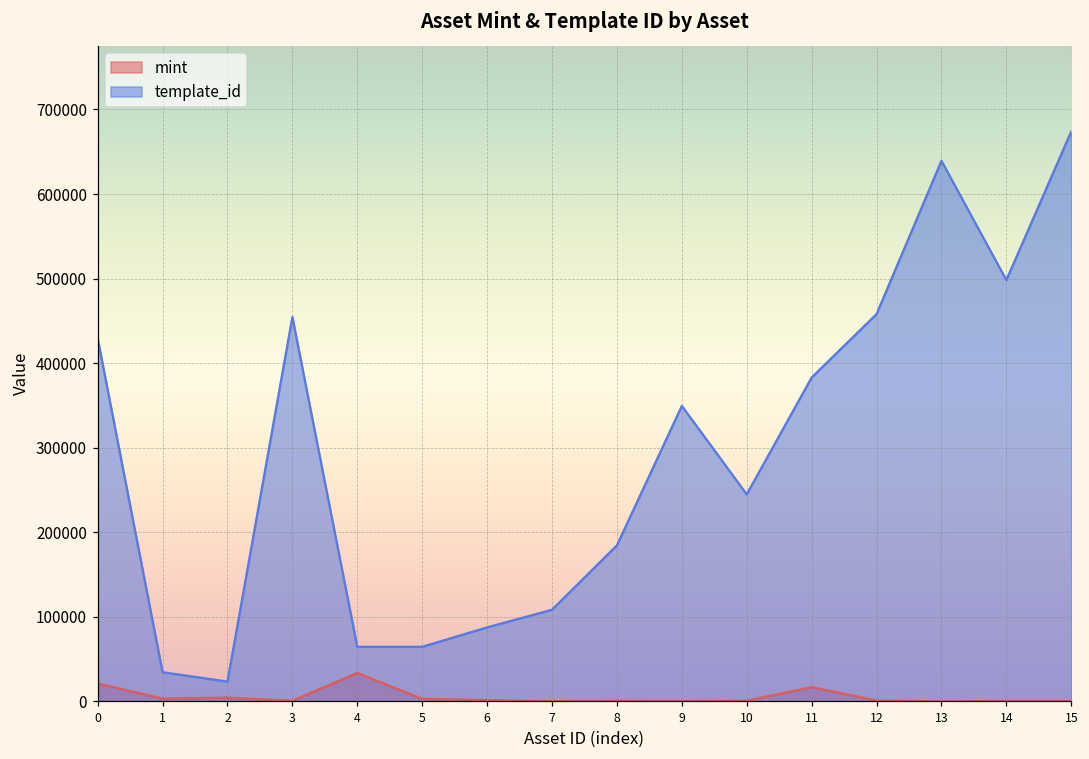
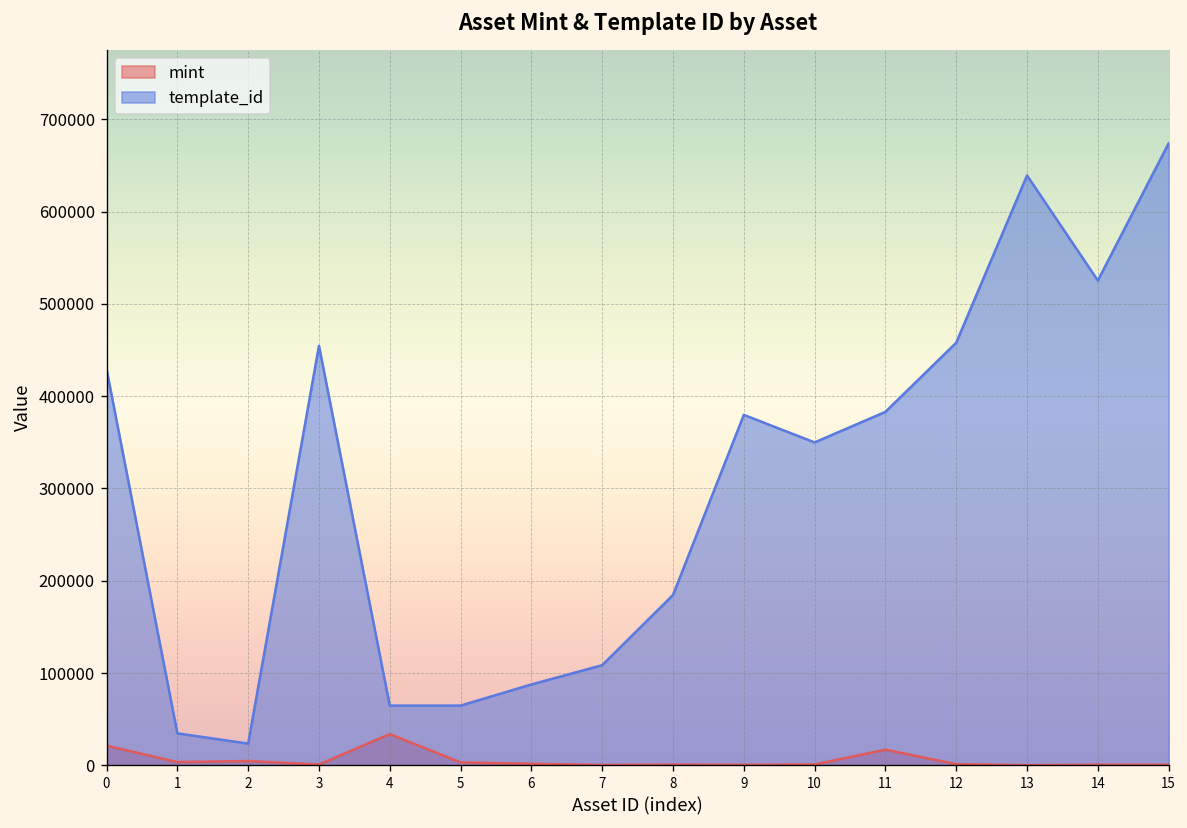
  {
    "mint": {
      "0": 20000,
      "1": 0,
      "2": 0,
      "3": 0,
      "4": 30000,
      "5": 0,
      "6": 0,
      "7": 0,
      "8": 0,
      "9": 0,
      "10": 0,
      "11": 20000,
      "12": 0,
      "13": 0,
      "14": 0,
      "15": 0
    },
    "template_id": {
      "0": 430000,
      "1": 30000,
      "2": 20000,
      "3": 450000,
      "4": 60000,
      "5": 60000,
      "6": 90000,
      "7": 110000,
      "8": 180000,
-     "9": 350000,
-     "10": 240000,
+     "9": 380000,
+     "10": 350000,
      "11": 380000,
      "12": 460000,
      "13": 640000,
-     "14": 500000,
+     "14": 530000,
      "15": 670000
    }
  }
